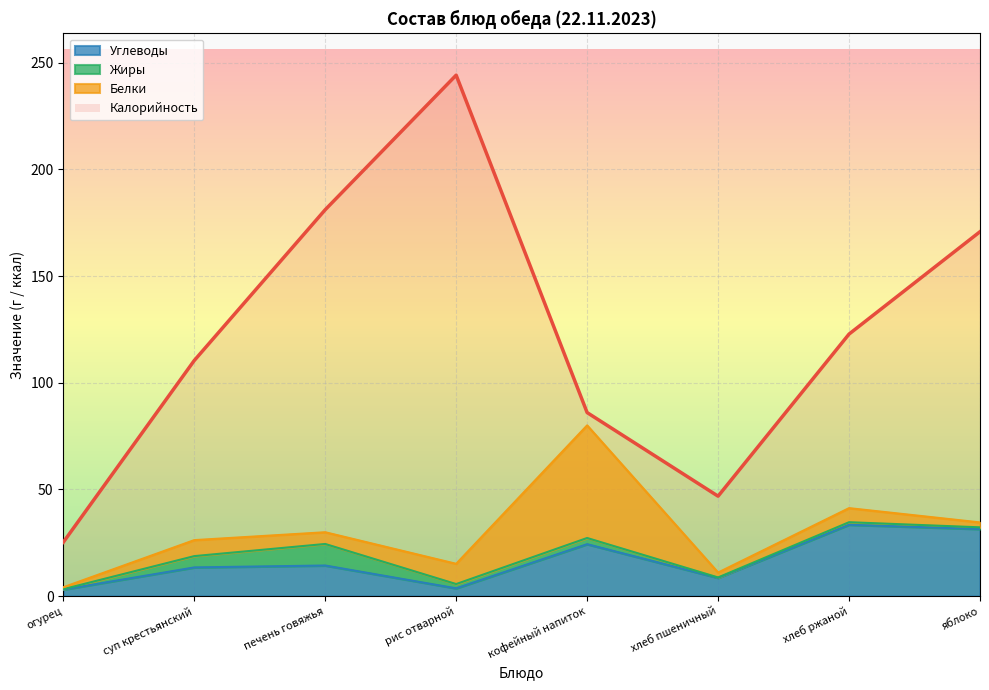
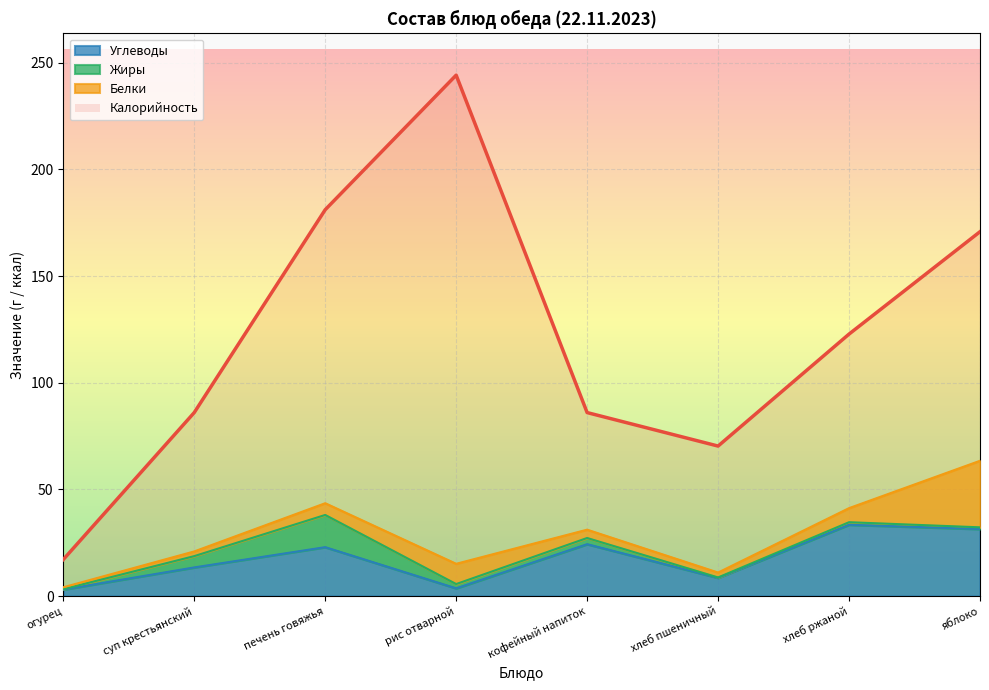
  {
    "Углеводы": {
      "суп крестьянский": 13,
-     "печень говяжья": 14,
+     "печень говяжья": 23,
      "рис отварной": 4,
      "кофейный напиток": 24,
      "хлеб ржаной": 33
    },
    "Жиры": {
      "суп крестьянский": 5,
-     "печень говяжья": 10,
+     "печень говяжья": 15,
      "рис отварной": 2,
      "кофейный напиток": 3,
      "хлеб ржаной": 1
    },
    "Белки": {
-     "суп крестьянский": 8,
+     "суп крестьянский": 2,
      "печень говяжья": 6,
      "рис отварной": 10,
-     "кофейный напиток": 53,
+     "кофейный напиток": 4,
      "хлеб пшеничный": 2,
      "хлеб ржаной": 7,
-     "яблоко": 2
+     "яблоко": 31
    },
    "Калорийность": {
-     "огурец": 25,
-     "суп крестьянский": 110,
+     "огурец": 17,
+     "суп крестьянский": 86,
      "печень говяжья": 181,
      "рис отварной": 244,
      "кофейный напиток": 86,
-     "хлеб пшеничный": 47,
+     "хлеб пшеничный": 70,
      "хлеб ржаной": 123,
      "яблоко": 171
    }
  }
